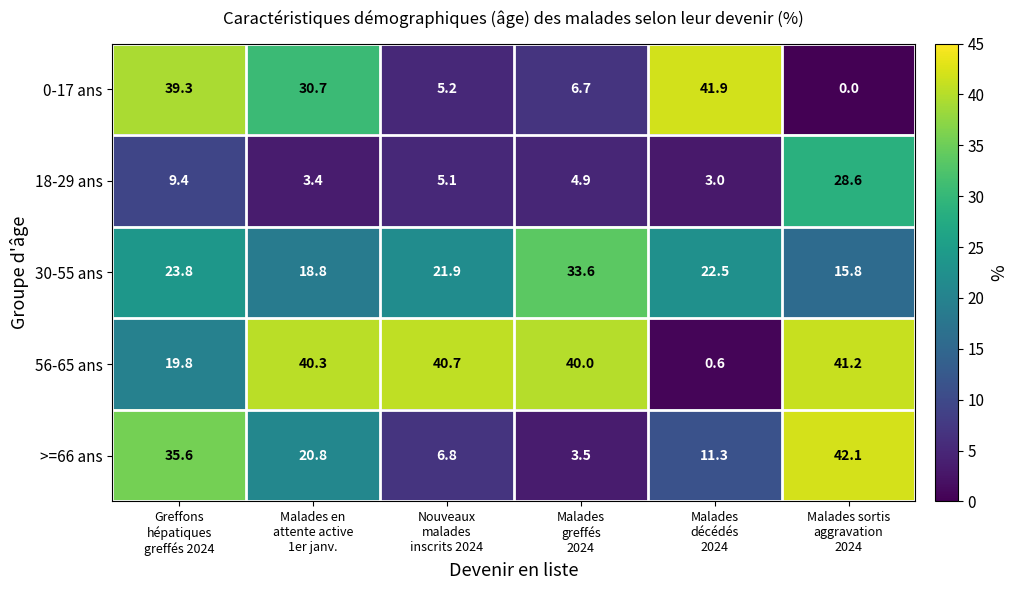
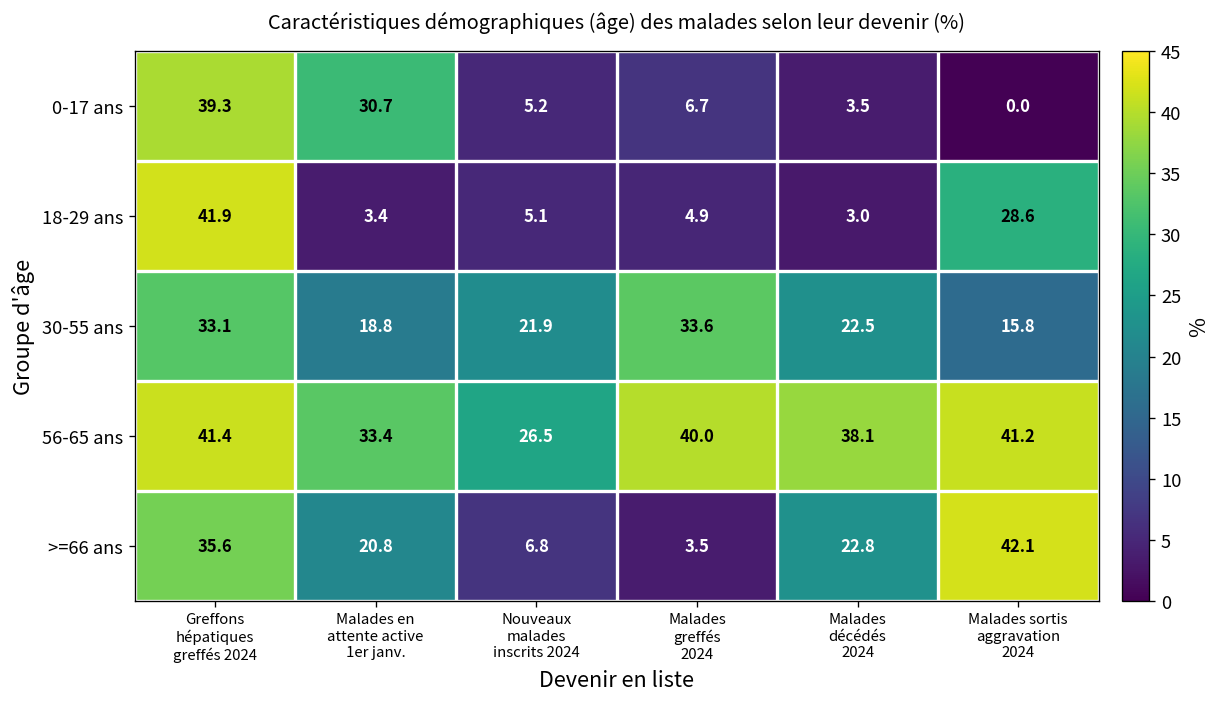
  {
    "0-17 ans": {
      "Greffons hépatiques greffés 2024": 39.3,
      "Malades en attente active 1er janv.": 30.7,
      "Nouveaux malades inscrits 2024": 5.2,
      "Malades greffés 2024": 6.7,
-     "Malades décédés 2024": 41.9,
+     "Malades décédés 2024": 3.5,
      "Malades sortis aggravation 2024": 0.0
    },
    "18-29 ans": {
-     "Greffons hépatiques greffés 2024": 9.4,
+     "Greffons hépatiques greffés 2024": 41.9,
      "Malades en attente active 1er janv.": 3.4,
      "Nouveaux malades inscrits 2024": 5.1,
      "Malades greffés 2024": 4.9,
      "Malades décédés 2024": 3.0,
      "Malades sortis aggravation 2024": 28.6
    },
    "30-55 ans": {
-     "Greffons hépatiques greffés 2024": 23.8,
+     "Greffons hépatiques greffés 2024": 33.1,
      "Malades en attente active 1er janv.": 18.8,
      "Nouveaux malades inscrits 2024": 21.9,
      "Malades greffés 2024": 33.6,
      "Malades décédés 2024": 22.5,
      "Malades sortis aggravation 2024": 15.8
    },
    "56-65 ans": {
-     "Greffons hépatiques greffés 2024": 19.8,
-     "Malades en attente active 1er janv.": 40.3,
-     "Nouveaux malades inscrits 2024": 40.7,
+     "Greffons hépatiques greffés 2024": 41.4,
+     "Malades en attente active 1er janv.": 33.4,
+     "Nouveaux malades inscrits 2024": 26.5,
      "Malades greffés 2024": 40.0,
-     "Malades décédés 2024": 0.6,
+     "Malades décédés 2024": 38.1,
      "Malades sortis aggravation 2024": 41.2
    },
    ">=66 ans": {
      "Greffons hépatiques greffés 2024": 35.6,
      "Malades en attente active 1er janv.": 20.8,
      "Nouveaux malades inscrits 2024": 6.8,
      "Malades greffés 2024": 3.5,
-     "Malades décédés 2024": 11.3,
+     "Malades décédés 2024": 22.8,
      "Malades sortis aggravation 2024": 42.1
    }
  }
